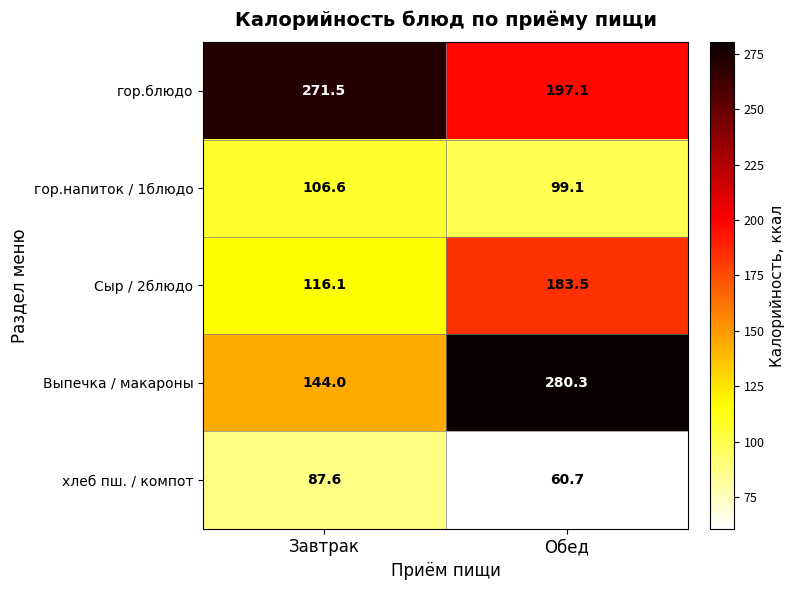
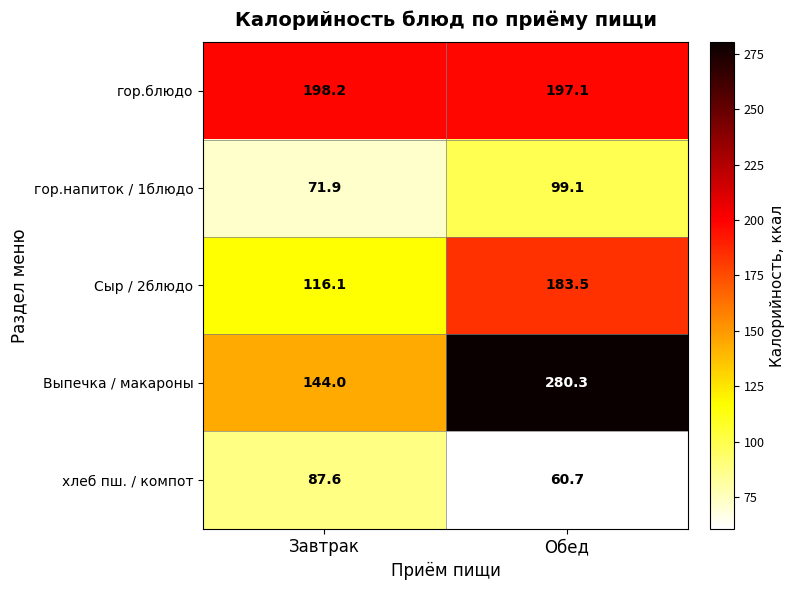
  {
    "гор.блюдо": {
-     "Завтрак": 271.5,
+     "Завтрак": 198.2,
      "Обед": 197.1
    },
    "гор.напиток / 1блюдо": {
-     "Завтрак": 106.6,
+     "Завтрак": 71.9,
      "Обед": 99.1
    },
    "Сыр / 2блюдо": {
      "Завтрак": 116.1,
      "Обед": 183.5
    },
    "Выпечка / макароны": {
      "Завтрак": 144.0,
      "Обед": 280.3
    },
    "хлеб пш. / компот": {
      "Завтрак": 87.6,
      "Обед": 60.7
    }
  }
